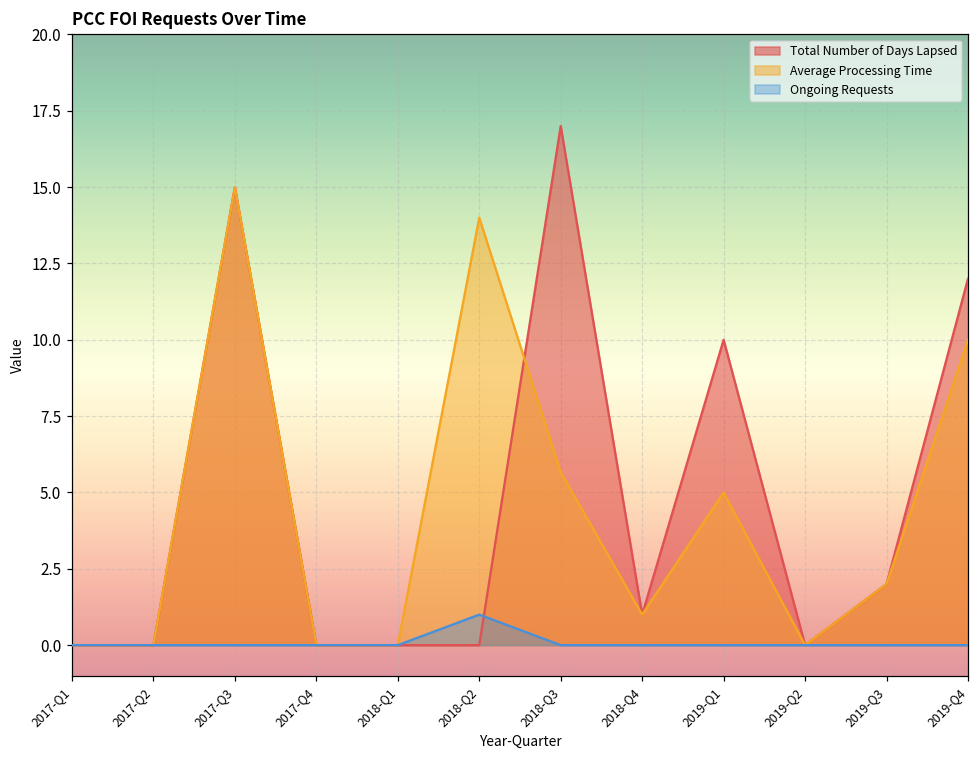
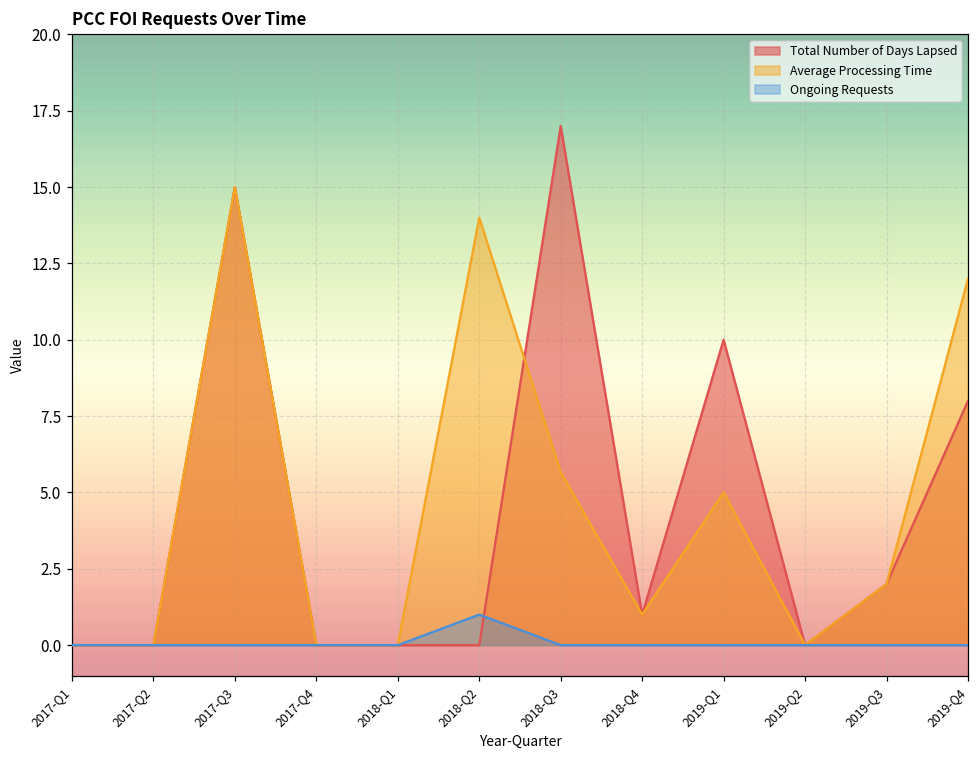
  {
    "Total Number of Days Lapsed": {
      "2018-Q2": 0,
      "2018-Q3": 17,
      "2019-Q1": 10,
-     "2019-Q4": 12
+     "2019-Q4": 8
    },
    "Average Processing Time": {
      "2018-Q2": 14,
      "2018-Q3": 5.7,
      "2019-Q1": 5,
-     "2019-Q4": 10
+     "2019-Q4": 12
    },
    "Ongoing Requests": {
      "2017-Q3": 0,
      "2018-Q2": 1,
      "2018-Q3": 0,
      "2018-Q4": 0,
      "2019-Q1": 0,
      "2019-Q3": 0,
      "2019-Q4": 0
    }
  }
